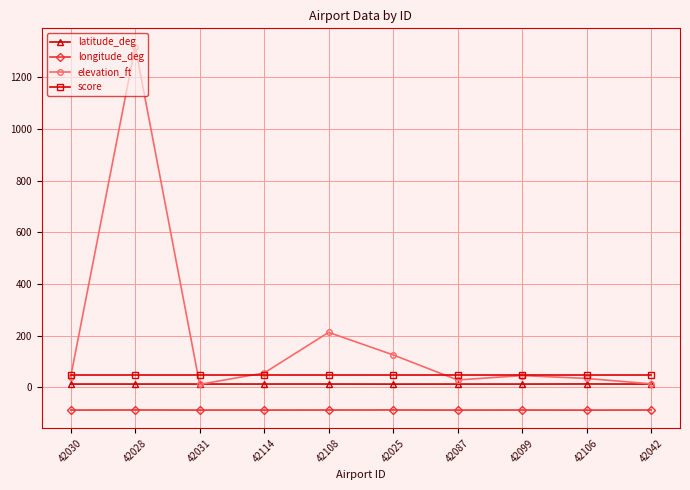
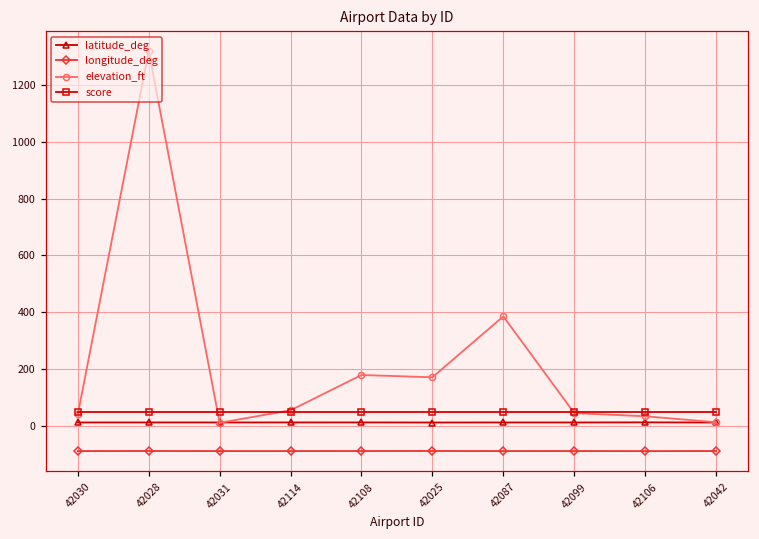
  {
    "longitude_deg": {
      "42030": -90,
      "42028": -90,
      "42031": -90,
      "42114": -90,
      "42108": -90,
      "42025": -90,
      "42087": -90,
      "42099": -90,
      "42106": -90,
      "42042": -90
    },
    "elevation_ft": {
-     "42108": 210,
-     "42025": 130,
-     "42087": 30,
+     "42108": 180,
+     "42025": 170,
+     "42087": 390,
      "42106": 40
    }
  }
